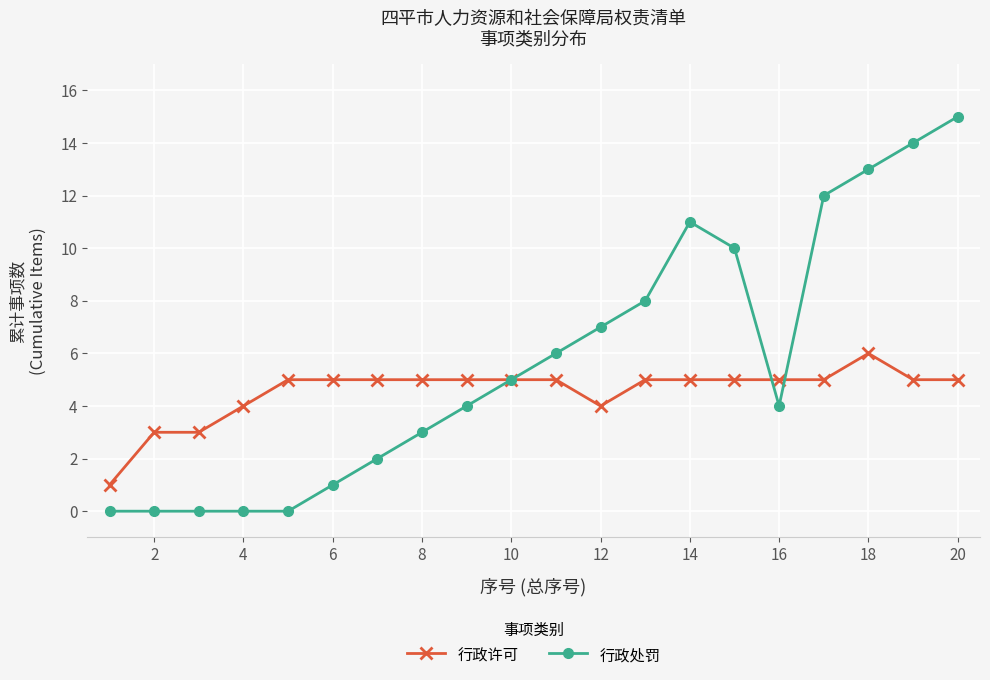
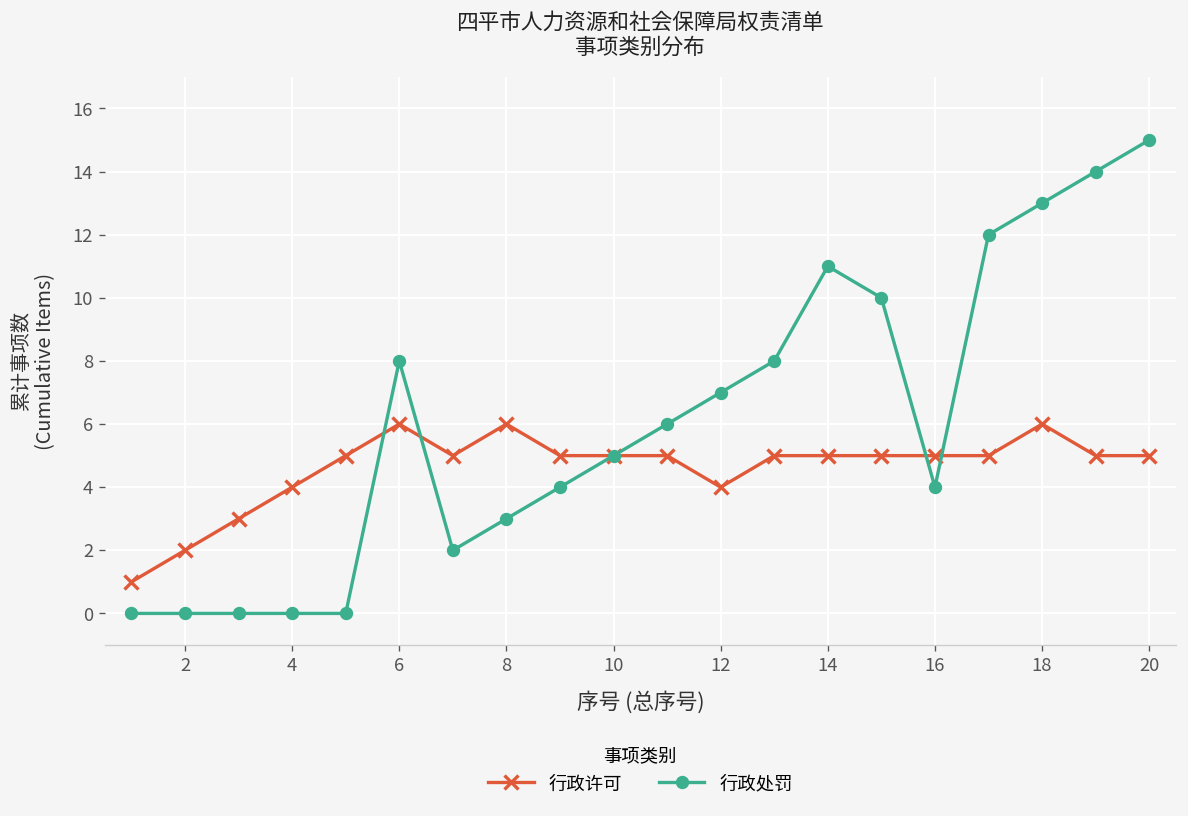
  {
    "行政许可": {
-     "2": 3,
+     "2": 2,
      "4": 4,
-     "6": 5,
-     "8": 5,
+     "6": 6,
+     "8": 6,
      "12": 4,
      "14": 5,
      "16": 5,
      "18": 6,
      "20": 5
    },
    "行政处罚": {
      "2": 0,
      "4": 0,
-     "6": 1,
+     "6": 8,
      "8": 3,
      "12": 7,
      "14": 11,
      "16": 4,
      "18": 13,
      "20": 15
    }
  }
